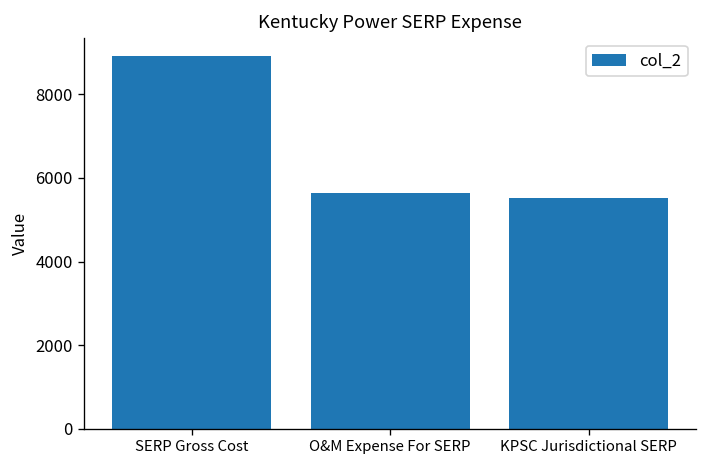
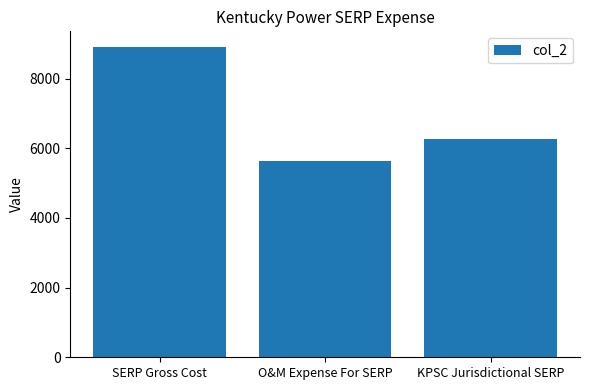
  {
    "SERP Gross Cost": 8900,
    "O&M Expense For SERP": 5600,
-   "KPSC Jurisdictional SERP": 5500
+   "KPSC Jurisdictional SERP": 6300
  }
